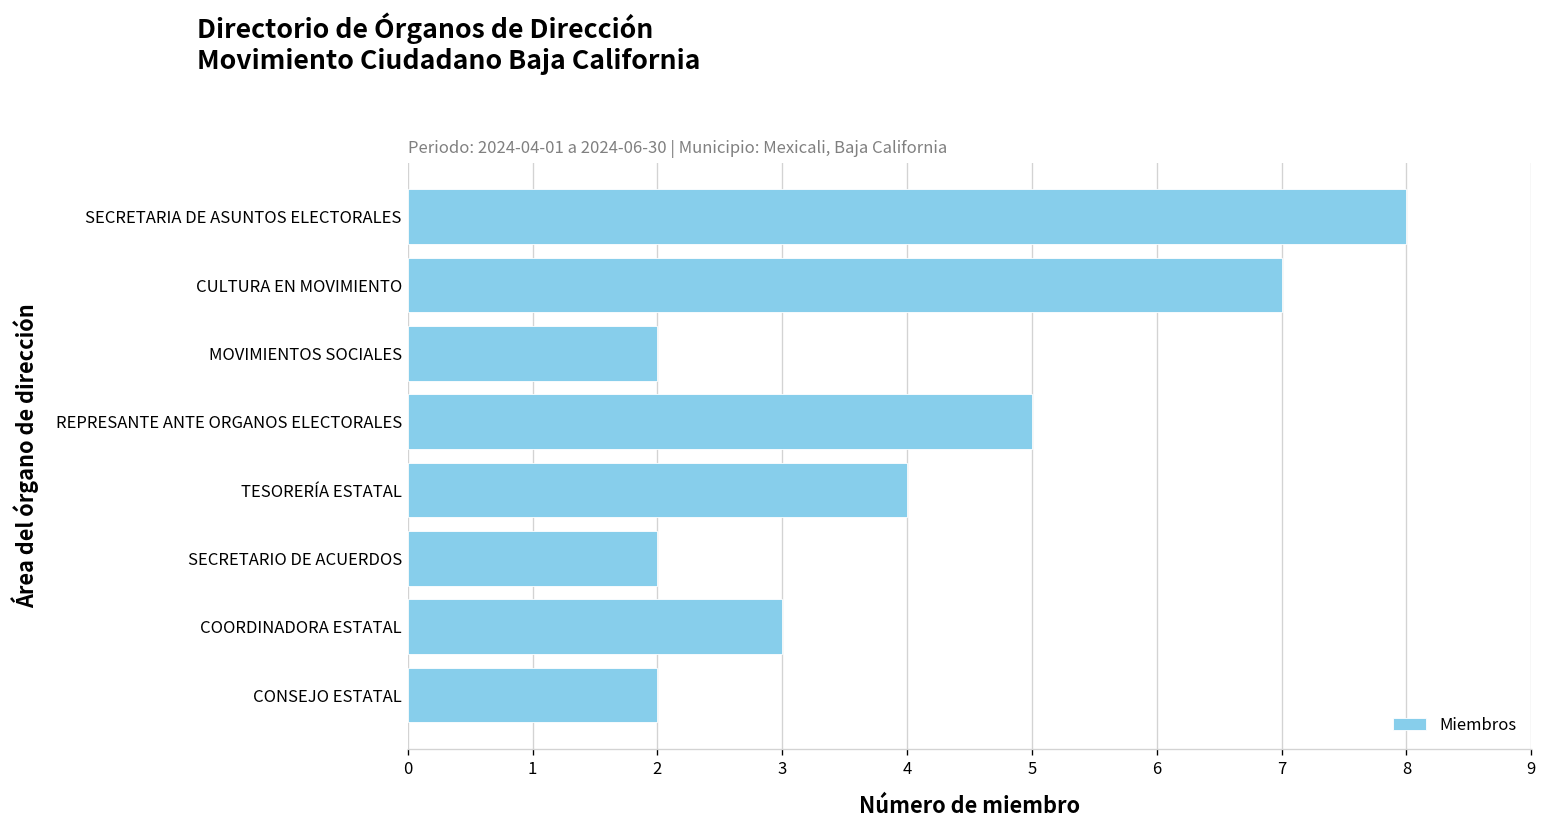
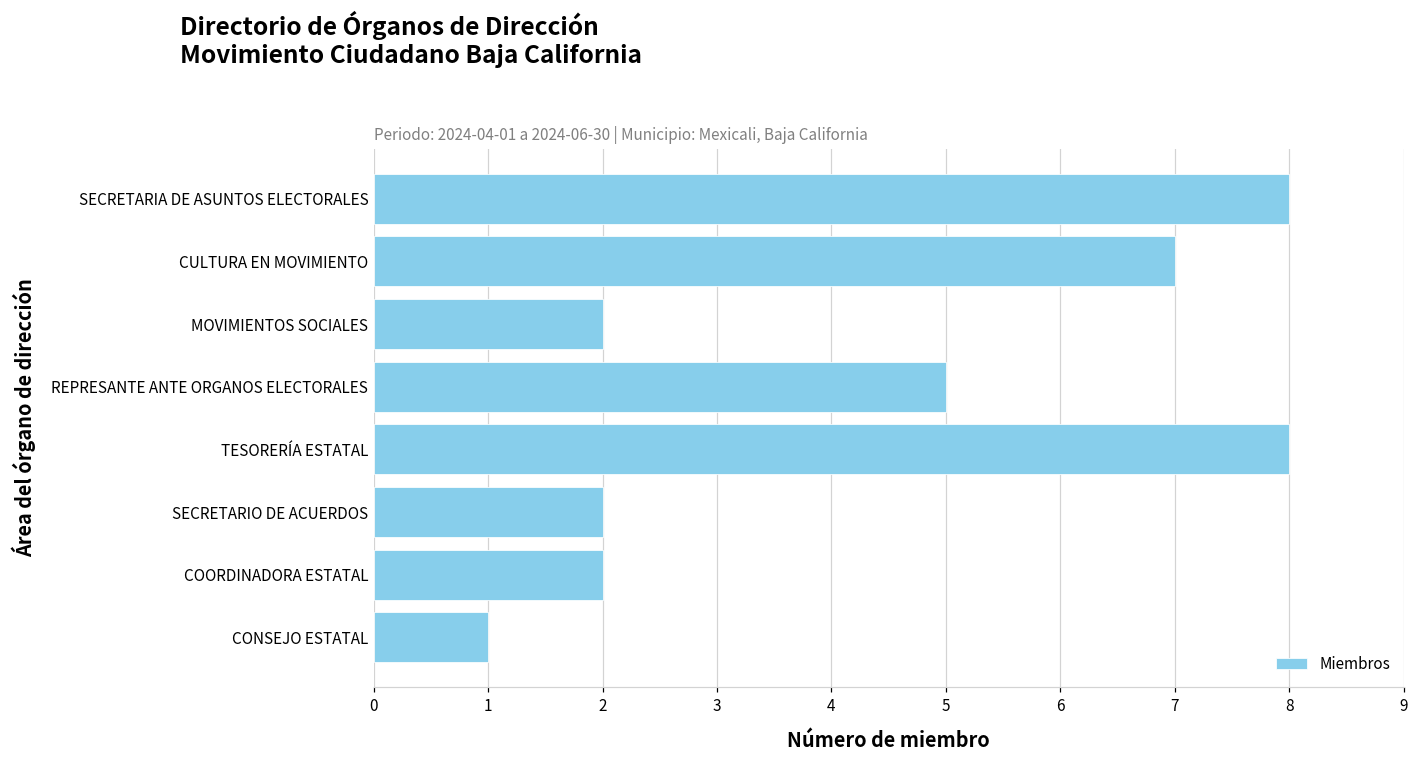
  {
    "SECRETARIA DE ASUNTOS ELECTORALES": 8,
    "CULTURA EN MOVIMIENTO": 7,
    "MOVIMIENTOS SOCIALES": 2,
    "REPRESANTE ANTE ORGANOS ELECTORALES": 5,
-   "TESORERÍA ESTATAL": 4,
+   "TESORERÍA ESTATAL": 8,
    "SECRETARIO DE ACUERDOS": 2,
-   "COORDINADORA ESTATAL": 3,
-   "CONSEJO ESTATAL": 2
+   "COORDINADORA ESTATAL": 2,
+   "CONSEJO ESTATAL": 1
  }
